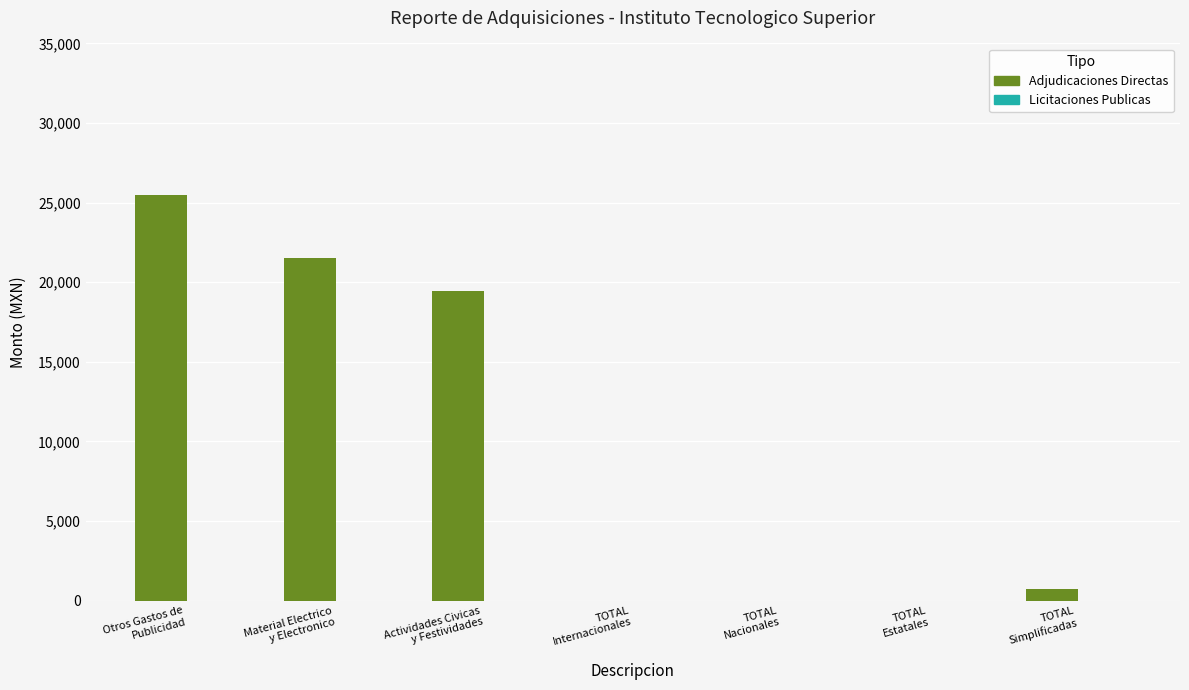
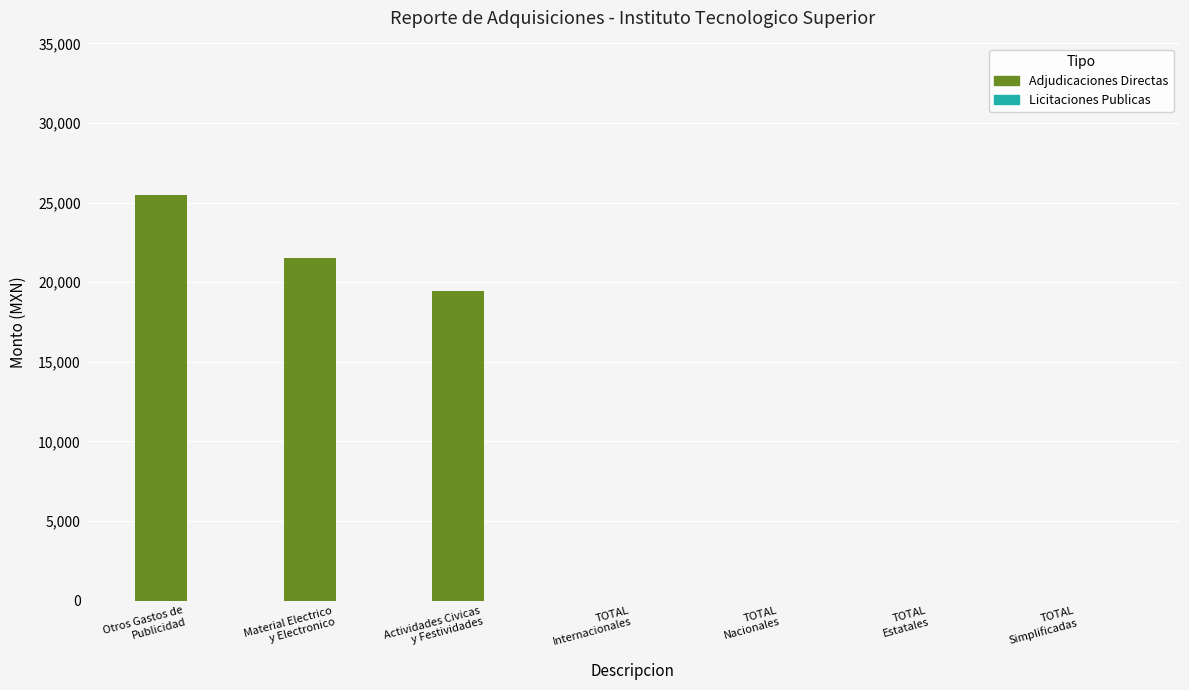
  {
    "Adjudicaciones Directas": {
      "Otros Gastos de Publicidad": "25,500",
      "Material Electrico y Electronico": "21,500",
      "Actividades Civicas y Festividades": "19,400",
      "TOTAL Internacionales": "0",
      "TOTAL Nacionales": "0",
      "TOTAL Estatales": "0",
-     "TOTAL Simplificadas": "700"
+     "TOTAL Simplificadas": "0"
    },
    "Licitaciones Publicas": {
      "Otros Gastos de Publicidad": "0",
      "Material Electrico y Electronico": "0",
      "Actividades Civicas y Festividades": "0",
      "TOTAL Internacionales": "0",
      "TOTAL Nacionales": "0",
      "TOTAL Estatales": "0",
      "TOTAL Simplificadas": "0"
    }
  }
